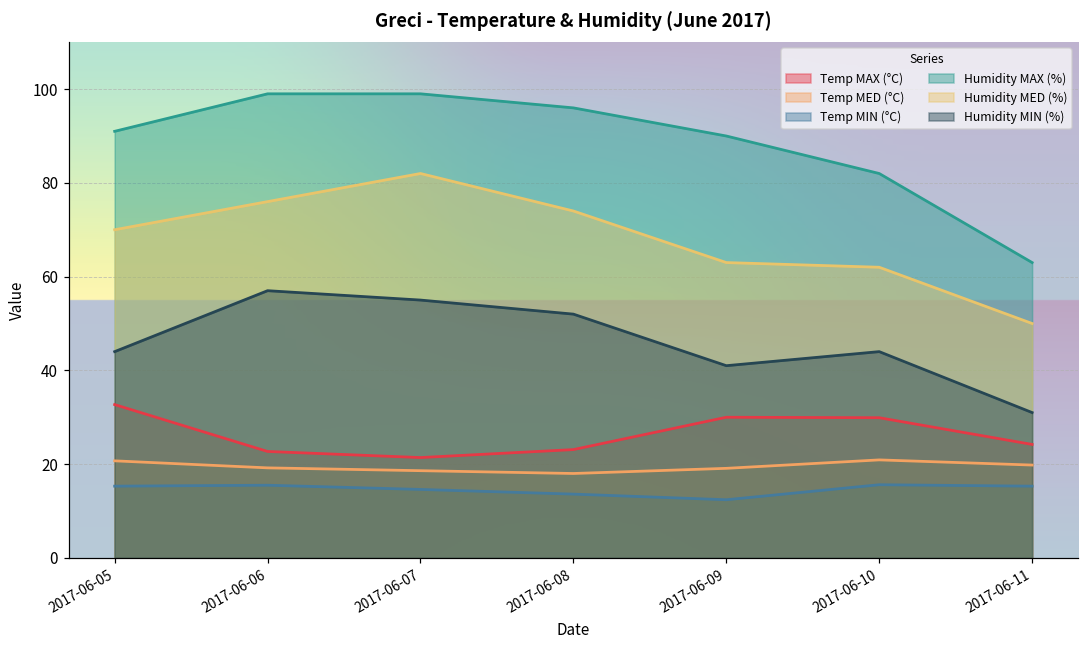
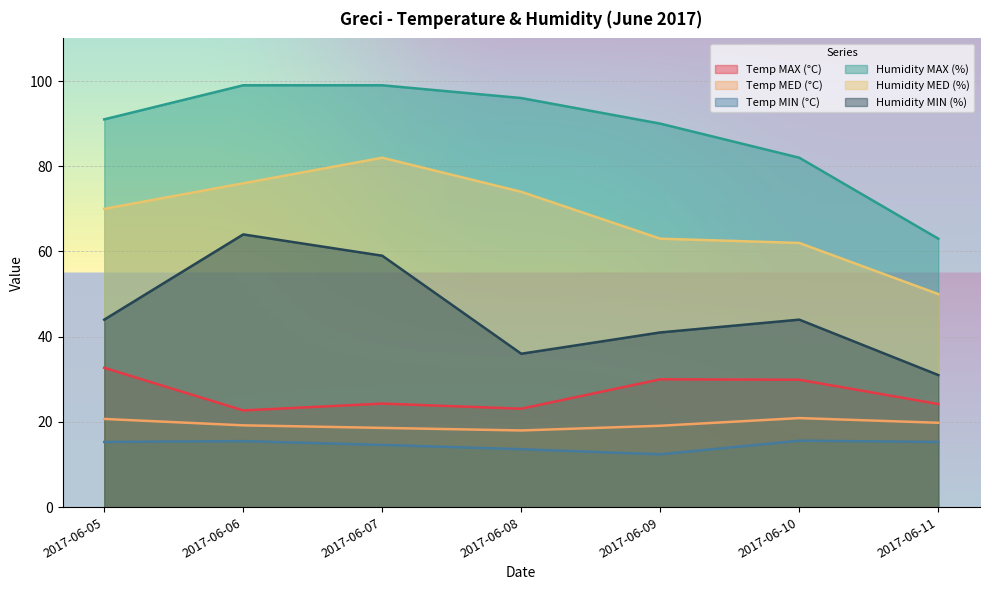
  {
    "Temp MAX (°C)": {
      "2017-06-05": 33,
      "2017-06-06": 23,
-     "2017-06-07": 21,
+     "2017-06-07": 24,
      "2017-06-08": 23,
      "2017-06-09": 30,
      "2017-06-10": 30,
      "2017-06-11": 24
    },
    "Humidity MIN (%)": {
      "2017-06-05": 44,
-     "2017-06-06": 57,
-     "2017-06-07": 55,
-     "2017-06-08": 52,
+     "2017-06-06": 64,
+     "2017-06-07": 59,
+     "2017-06-08": 36,
      "2017-06-09": 41,
      "2017-06-10": 44,
      "2017-06-11": 31
    }
  }
